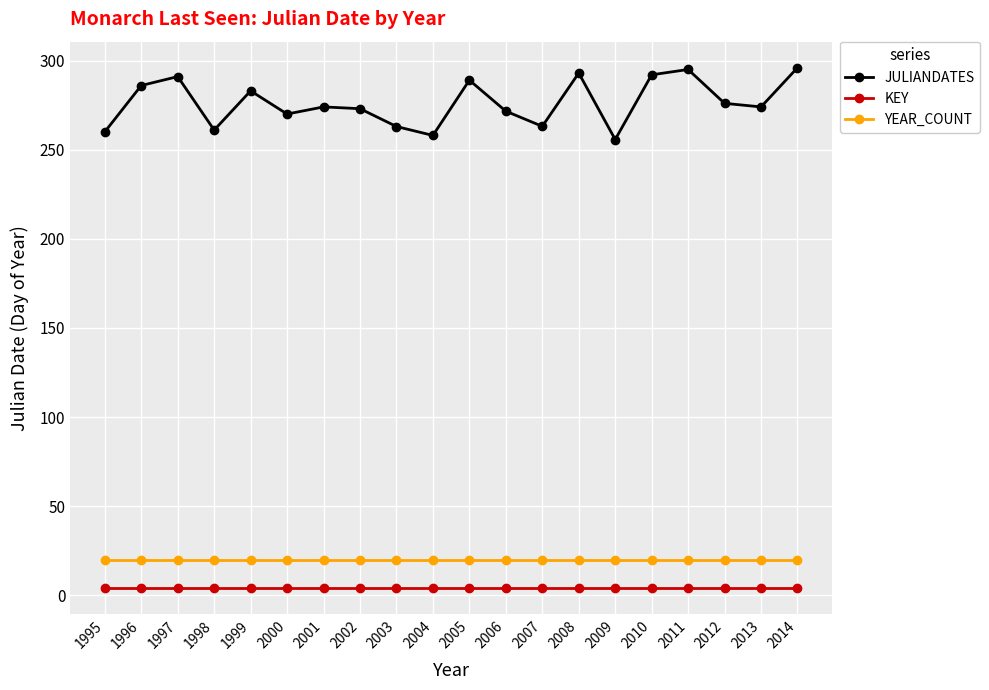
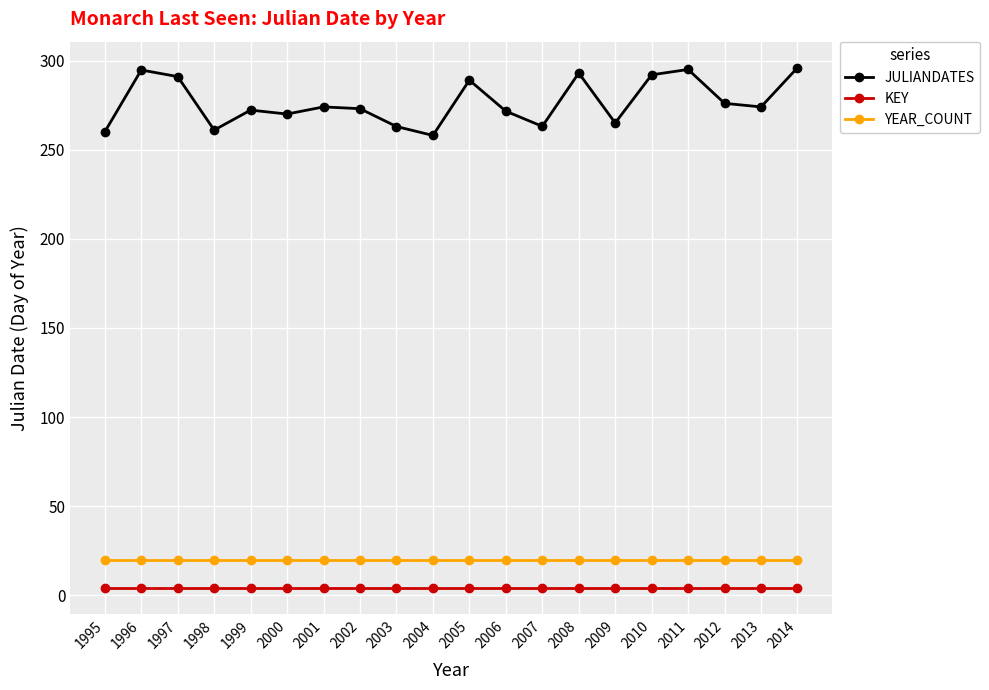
  {
    "JULIANDATES": {
      "1995": 260,
-     "1996": 286,
+     "1996": 295,
      "1997": 291,
      "1998": 261,
-     "1999": 283,
+     "1999": 272,
      "2000": 270,
      "2001": 274,
      "2002": 273,
      "2003": 263,
      "2004": 258,
      "2005": 289,
      "2006": 272,
      "2007": 263,
      "2008": 293,
-     "2009": 256,
+     "2009": 265,
      "2010": 292,
      "2011": 295,
      "2012": 276,
      "2013": 274,
      "2014": 296
    },
    "KEY": {
      "1995": 4,
      "1996": 4,
      "1997": 4,
      "1998": 4,
      "1999": 4,
      "2000": 4,
      "2001": 4,
      "2002": 4,
      "2003": 4,
      "2004": 4,
      "2005": 4,
      "2006": 4,
      "2007": 4,
      "2008": 4,
      "2009": 4,
      "2010": 4,
      "2011": 4,
      "2012": 4,
      "2013": 4,
      "2014": 4
    },
    "YEAR_COUNT": {
      "1995": 20,
      "1996": 20,
      "1997": 20,
      "1998": 20,
      "1999": 20,
      "2000": 20,
      "2001": 20,
      "2002": 20,
      "2003": 20,
      "2004": 20,
      "2005": 20,
      "2006": 20,
      "2007": 20,
      "2008": 20,
      "2009": 20,
      "2010": 20,
      "2011": 20,
      "2012": 20,
      "2013": 20,
      "2014": 20
    }
  }
